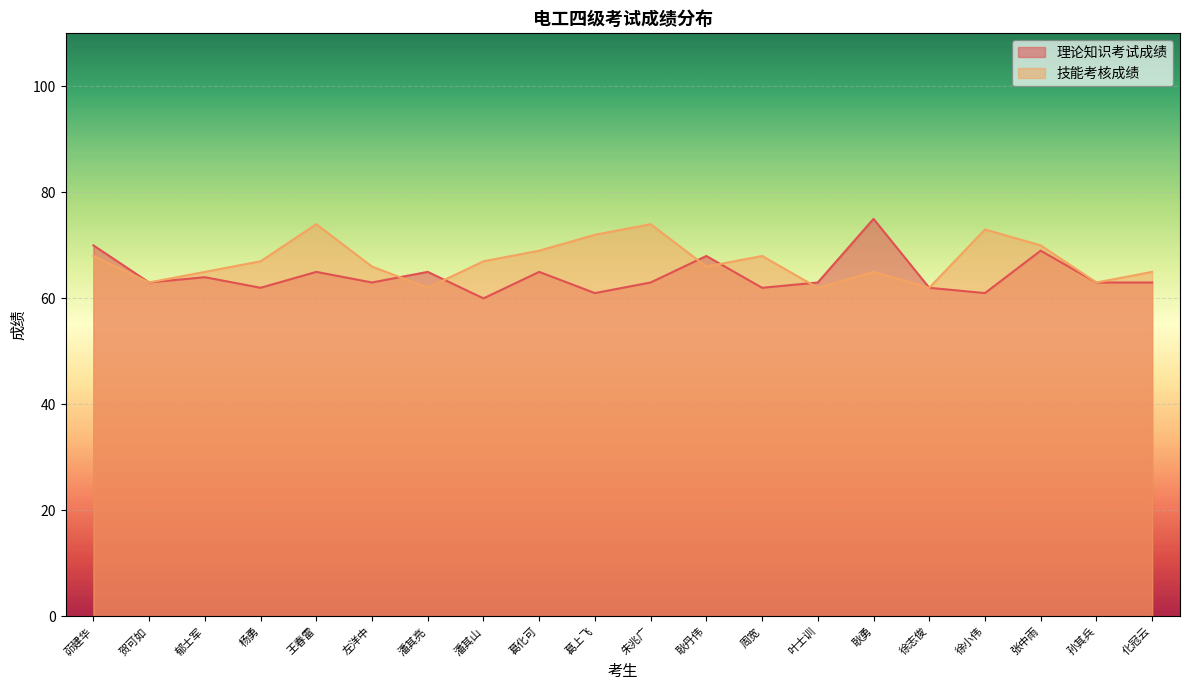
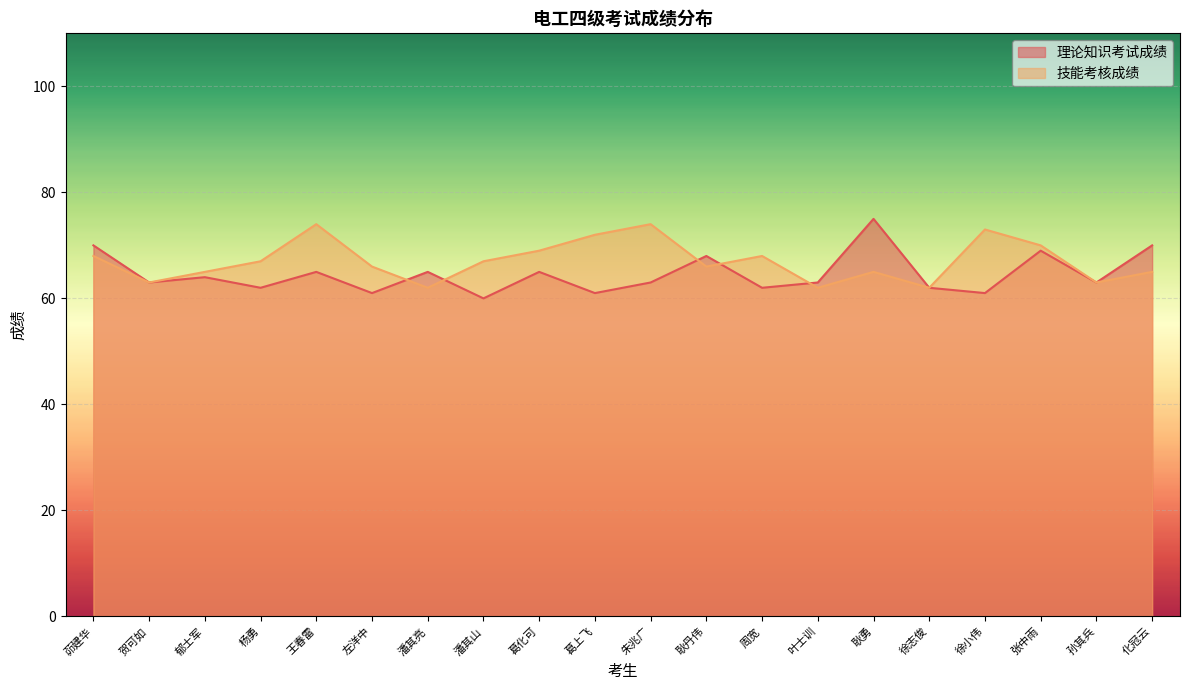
  {
    "理论知识考试成绩": {
      "茆建华": 70,
      "郁士军": 64,
      "杨勇": 62,
      "王春雷": 65,
-     "左洋中": 63,
+     "左洋中": 61,
      "潘其亮": 65,
      "潘其山": 60,
      "葛化可": 65,
      "葛上飞": 61,
      "朱兆广": 63,
      "耿丹伟": 68,
      "周宽": 62,
      "叶士训": 63,
      "耿勇": 75,
      "徐小伟": 61,
      "张中雨": 69,
-     "化冠云": 63
+     "化冠云": 70
    },
    "技能考核成绩": {
      "茆建华": 68,
      "郁士军": 65,
      "杨勇": 67,
      "王春雷": 74,
      "左洋中": 66,
      "潘其亮": 62,
      "潘其山": 67,
      "葛化可": 69,
      "葛上飞": 72,
      "朱兆广": 74,
      "耿丹伟": 66,
      "周宽": 68,
      "叶士训": 62,
      "耿勇": 65,
      "徐小伟": 73,
      "张中雨": 70,
      "化冠云": 65
    }
  }
